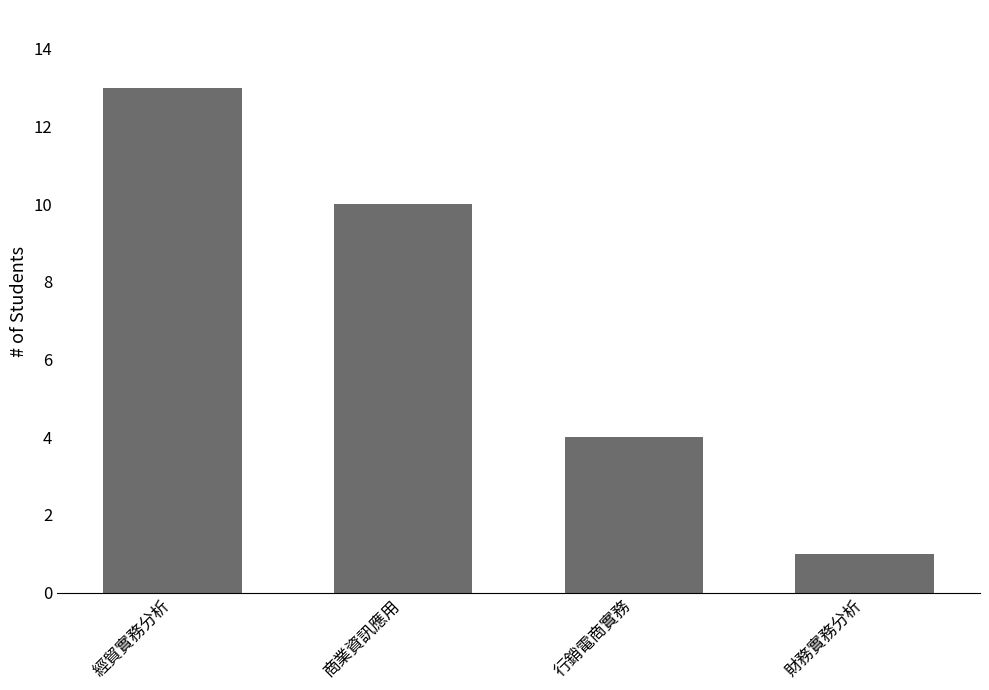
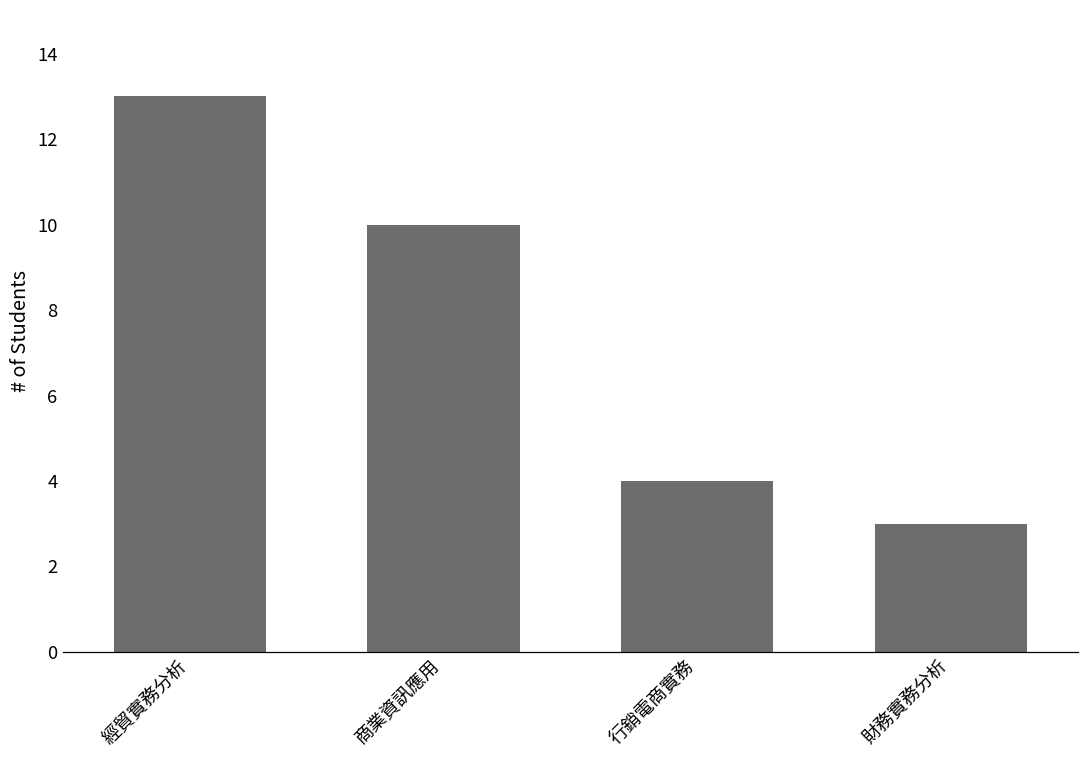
  {
    "經貿實務分析": 13,
    "商業資訊應用": 10,
    "行銷電商實務": 4,
-   "財務實務分析": 1
+   "財務實務分析": 3
  }
